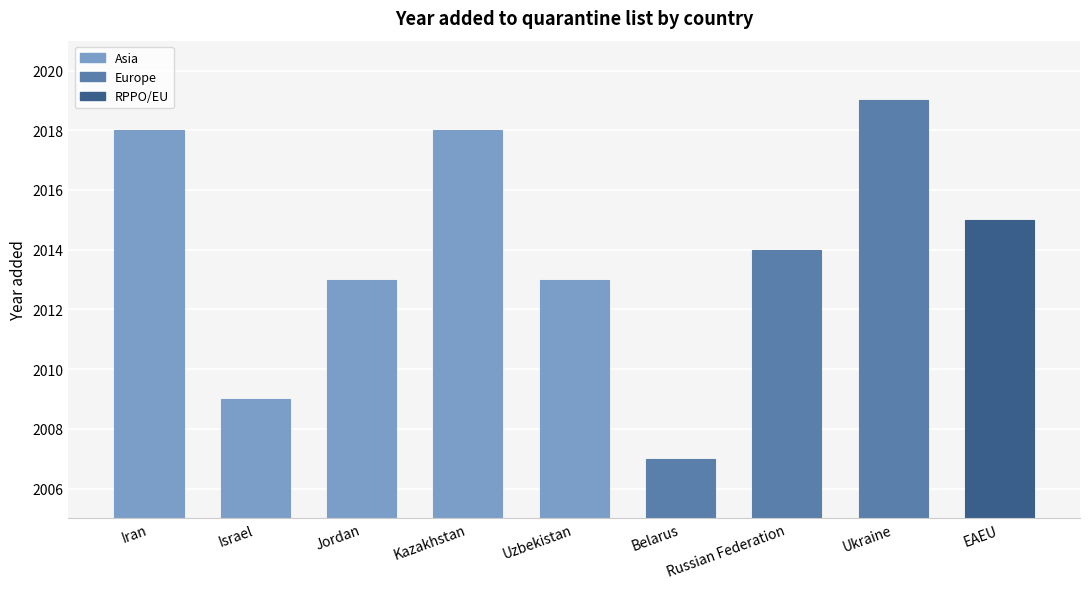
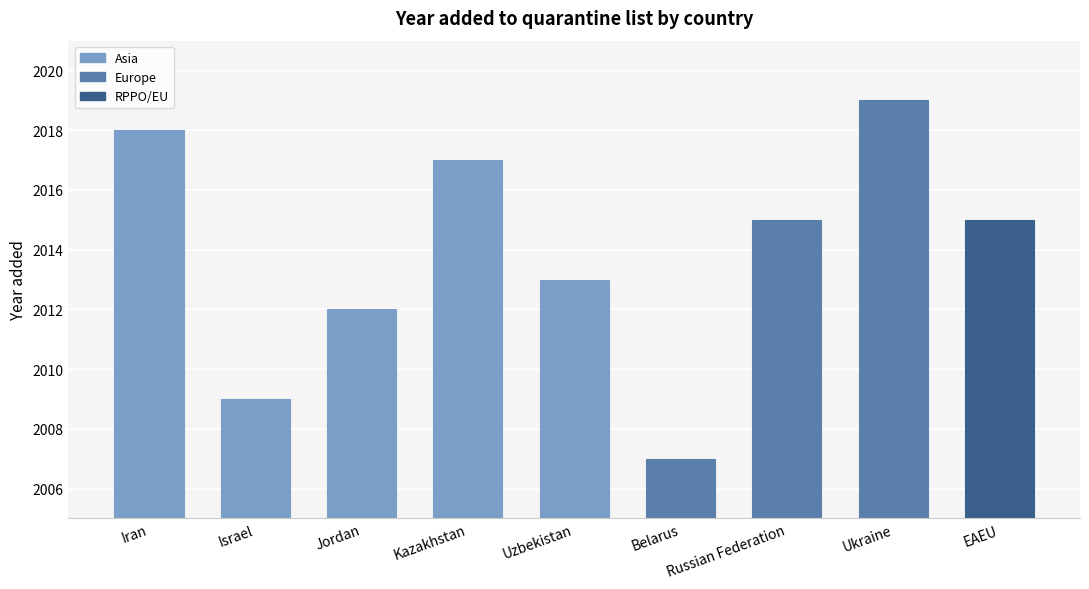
  {
    "Iran": 2018,
    "Israel": 2009,
-   "Jordan": 2013,
-   "Kazakhstan": 2018,
+   "Jordan": 2012,
+   "Kazakhstan": 2017,
    "Uzbekistan": 2013,
    "Belarus": 2007,
-   "Russian Federation": 2014,
+   "Russian Federation": 2015,
    "Ukraine": 2019,
    "EAEU": 2015
  }
